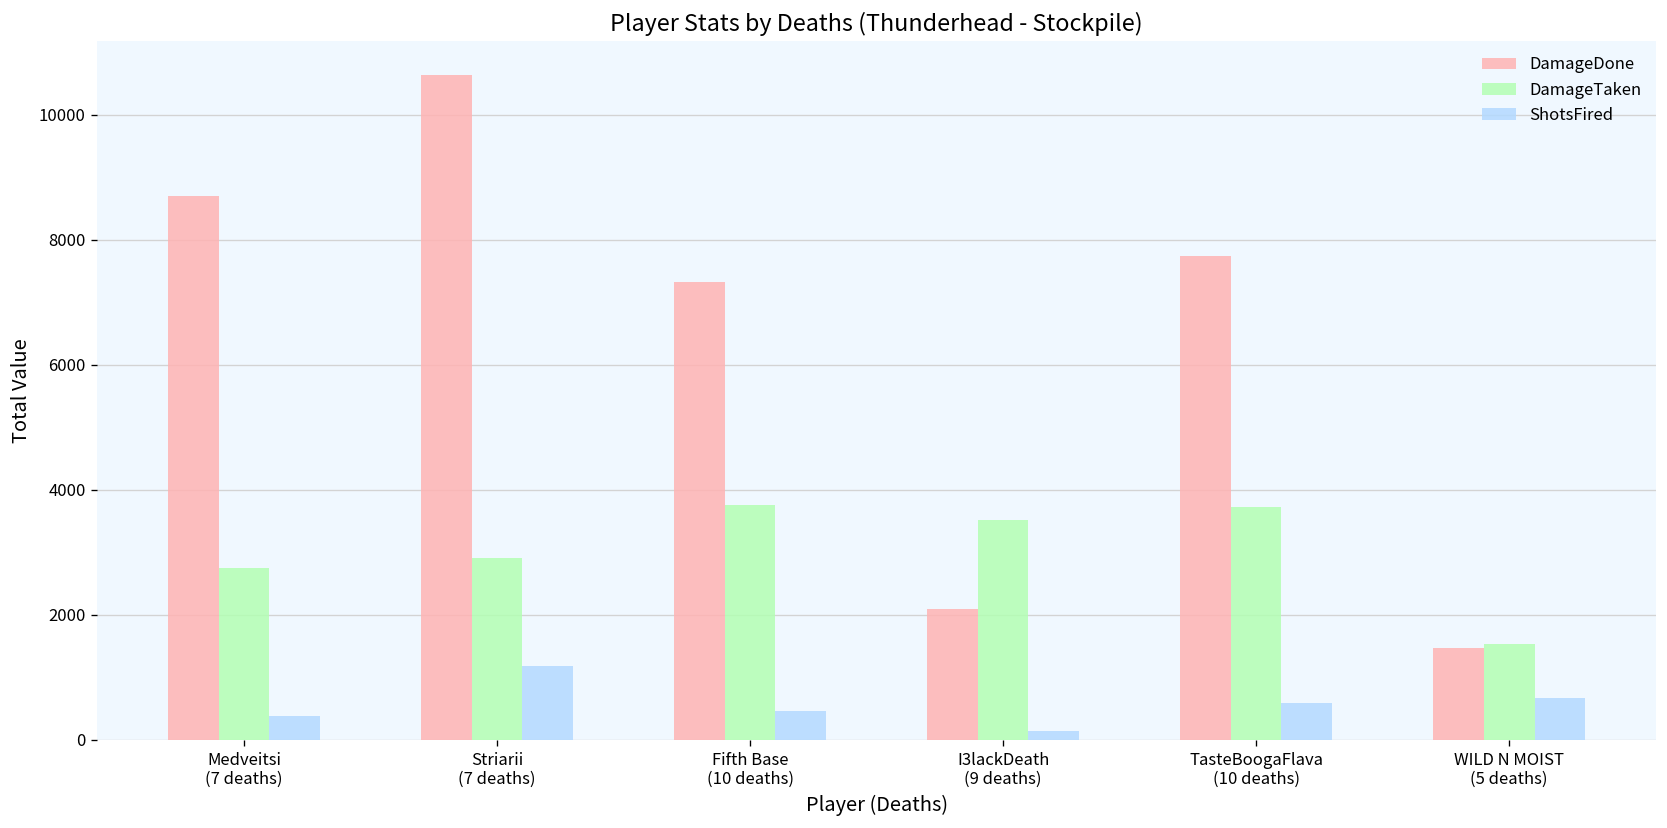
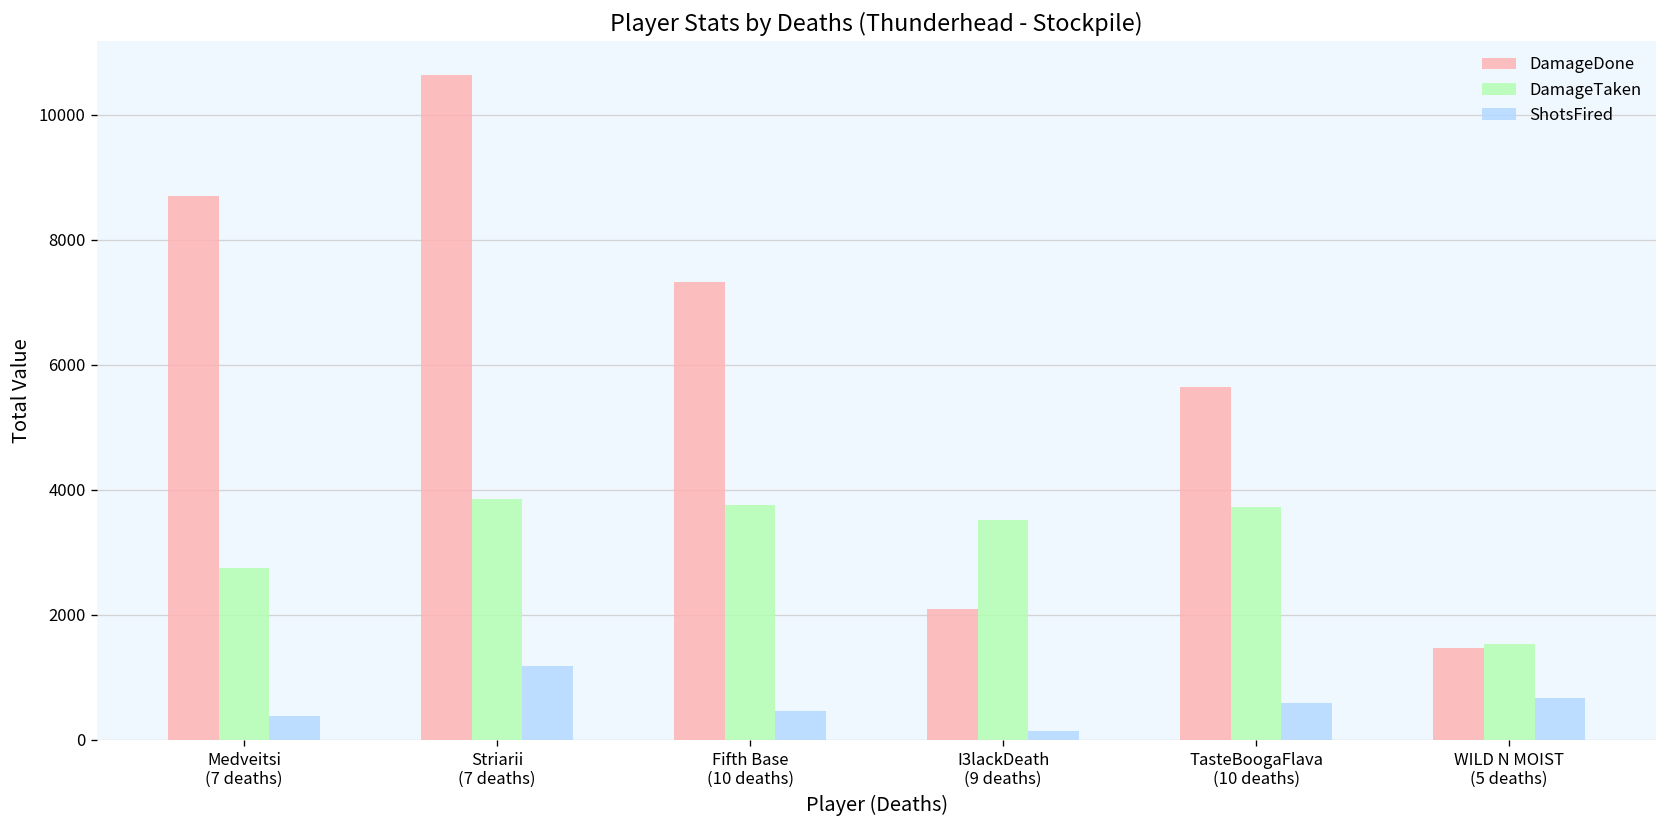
  {
    "DamageDone": {
      "Medveitsi (7 deaths)": 8700,
      "Striarii (7 deaths)": 10600,
      "Fifth Base (10 deaths)": 7300,
      "I3lackDeath (9 deaths)": 2100,
-     "TasteBoogaFlava (10 deaths)": 7700,
+     "TasteBoogaFlava (10 deaths)": 5700,
      "WILD N MOIST (5 deaths)": 1500
    },
    "DamageTaken": {
      "Medveitsi (7 deaths)": 2800,
-     "Striarii (7 deaths)": 2900,
+     "Striarii (7 deaths)": 3900,
      "Fifth Base (10 deaths)": 3800,
      "I3lackDeath (9 deaths)": 3500,
      "TasteBoogaFlava (10 deaths)": 3700,
      "WILD N MOIST (5 deaths)": 1500
    },
    "ShotsFired": {
      "Medveitsi (7 deaths)": 400,
      "Striarii (7 deaths)": 1200,
      "Fifth Base (10 deaths)": 500,
      "I3lackDeath (9 deaths)": 100,
      "TasteBoogaFlava (10 deaths)": 600,
      "WILD N MOIST (5 deaths)": 700
    }
  }
